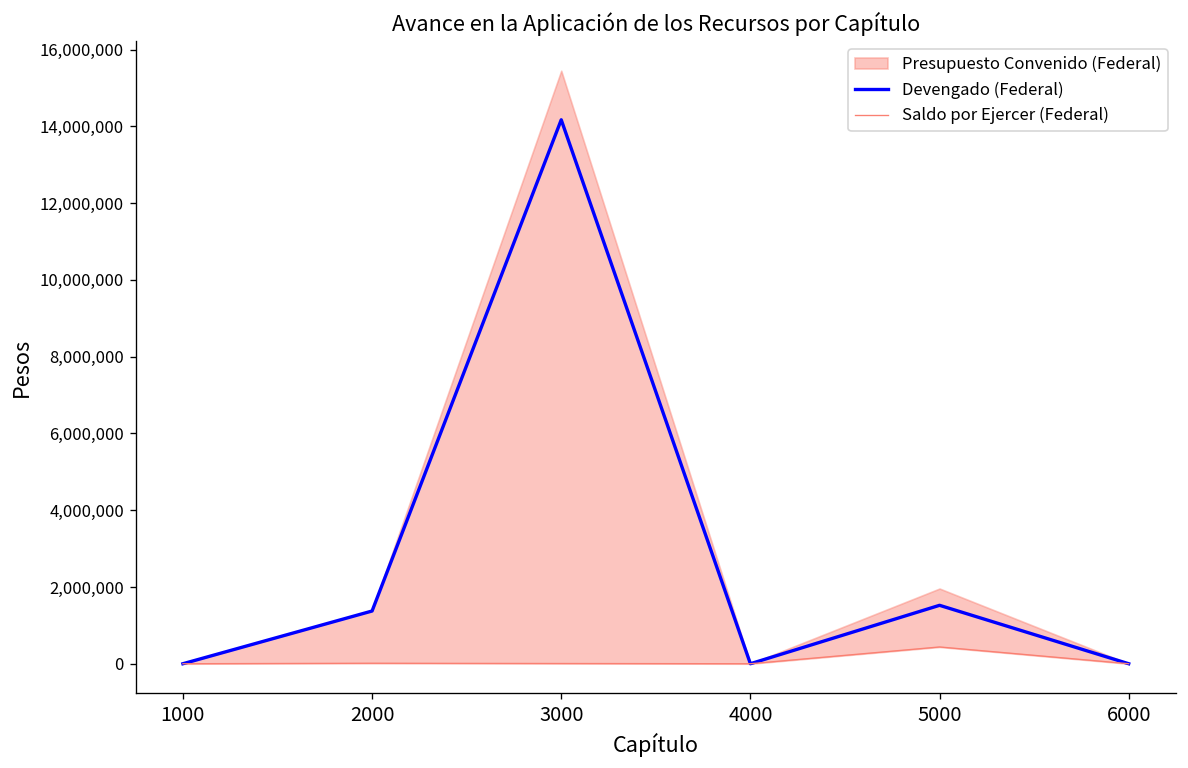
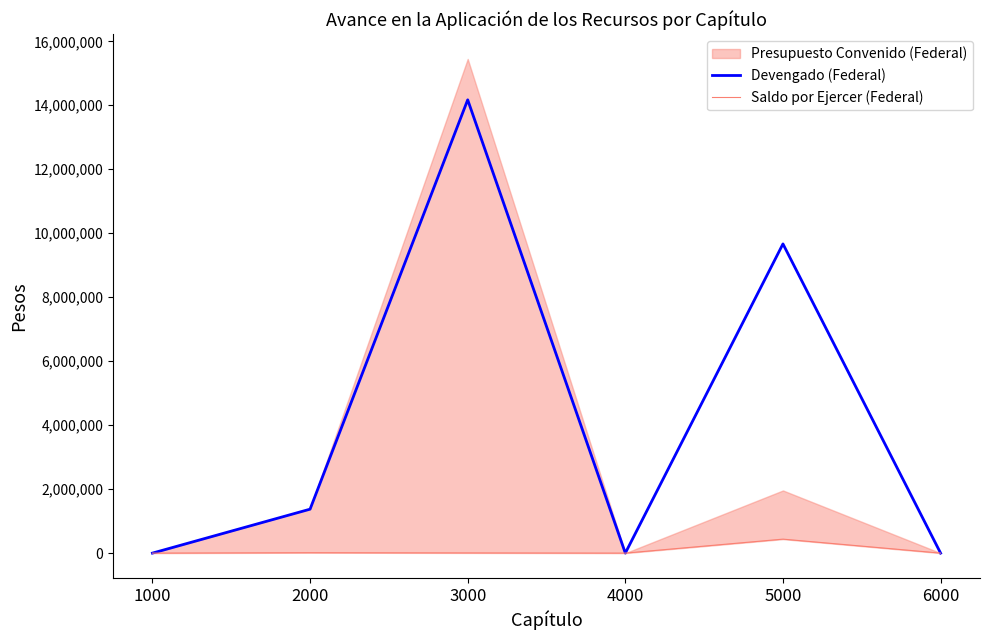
  {
    "Devengado (Federal)": {
      "3000": "14,200,000",
-     "5000": "1,500,000"
+     "5000": "9,700,000"
    }
  }
